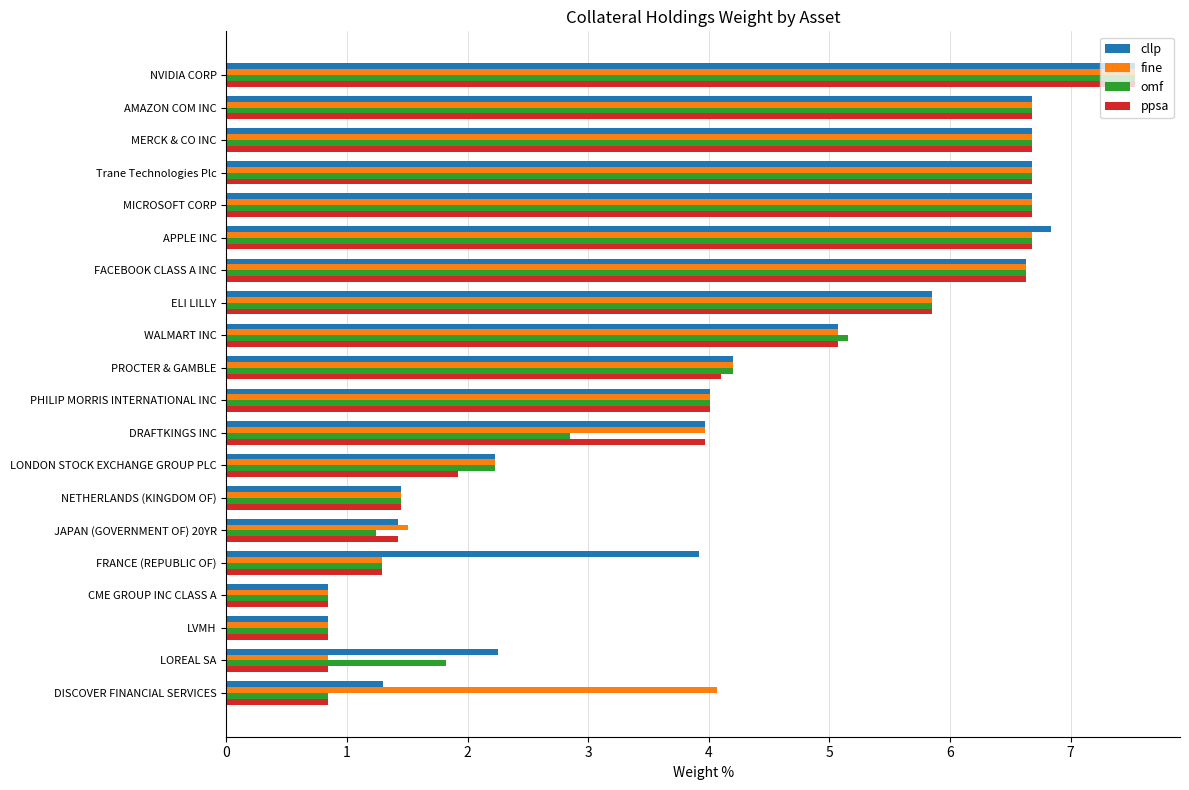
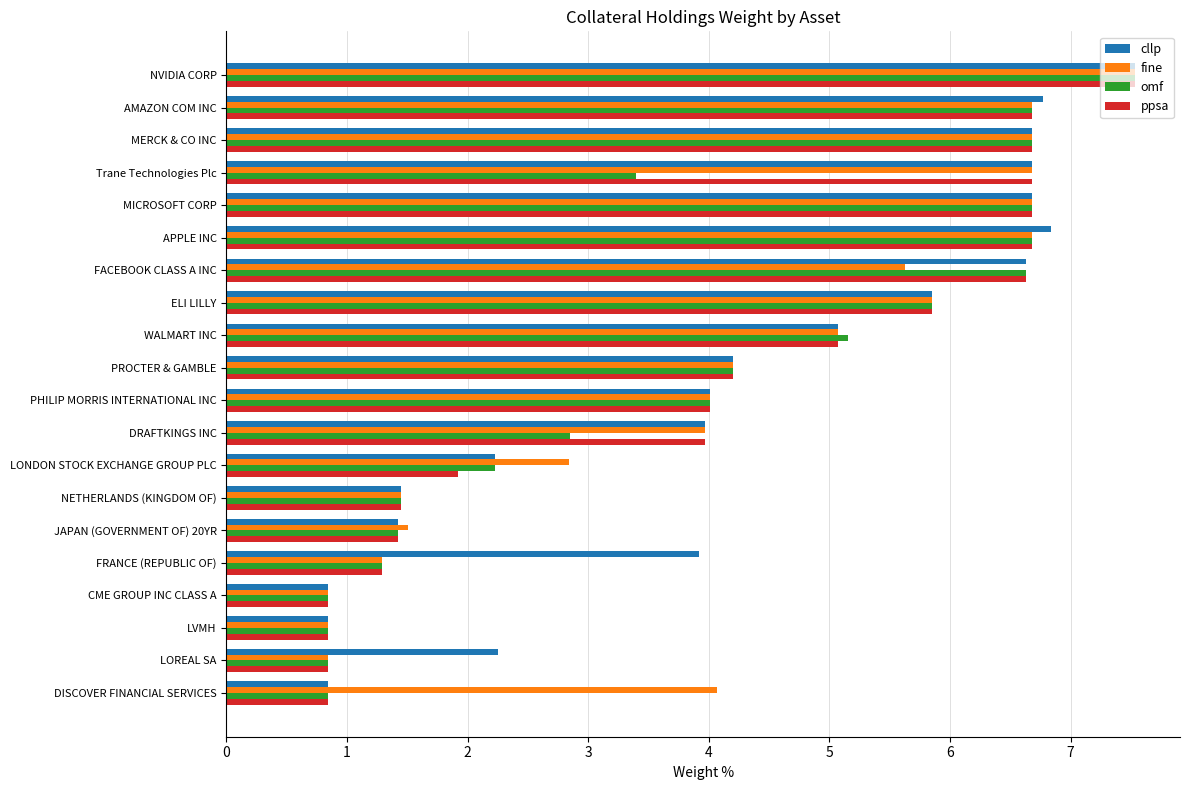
  {
    "cllp": {
-     "AMAZON COM INC": 6.68,
+     "AMAZON COM INC": 6.77,
      "MERCK & CO INC": 6.68,
      "Trane Technologies Plc": 6.68,
      "MICROSOFT CORP": 6.68,
      "APPLE INC": 6.84,
      "FACEBOOK CLASS A INC": 6.63,
      "ELI LILLY": 5.85,
      "WALMART INC": 5.07,
      "PROCTER & GAMBLE": 4.20,
      "PHILIP MORRIS INTERNATIONAL INC": 4.01,
      "DRAFTKINGS INC": 3.97,
      "LONDON STOCK EXCHANGE GROUP PLC": 2.23,
      "NETHERLANDS (KINGDOM OF)": 1.45,
      "JAPAN (GOVERNMENT OF) 20YR": 1.42,
      "FRANCE (REPUBLIC OF)": 3.92,
      "CME GROUP INC CLASS A": 0.84,
      "LVMH": 0.84,
      "LOREAL SA": 2.25,
-     "DISCOVER FINANCIAL SERVICES": 1.30
+     "DISCOVER FINANCIAL SERVICES": 0.84
    },
    "fine": {
      "AMAZON COM INC": 6.68,
      "MERCK & CO INC": 6.68,
      "Trane Technologies Plc": 6.68,
      "MICROSOFT CORP": 6.68,
      "APPLE INC": 6.68,
-     "FACEBOOK CLASS A INC": 6.63,
+     "FACEBOOK CLASS A INC": 5.63,
      "ELI LILLY": 5.85,
      "WALMART INC": 5.07,
      "PROCTER & GAMBLE": 4.20,
      "PHILIP MORRIS INTERNATIONAL INC": 4.01,
      "DRAFTKINGS INC": 3.97,
-     "LONDON STOCK EXCHANGE GROUP PLC": 2.23,
+     "LONDON STOCK EXCHANGE GROUP PLC": 2.84,
      "NETHERLANDS (KINGDOM OF)": 1.45,
      "JAPAN (GOVERNMENT OF) 20YR": 1.51,
      "FRANCE (REPUBLIC OF)": 1.29,
      "CME GROUP INC CLASS A": 0.84,
      "LVMH": 0.84,
      "LOREAL SA": 0.84,
      "DISCOVER FINANCIAL SERVICES": 4.07
    },
    "omf": {
      "AMAZON COM INC": 6.68,
      "MERCK & CO INC": 6.68,
-     "Trane Technologies Plc": 6.68,
+     "Trane Technologies Plc": 3.40,
      "MICROSOFT CORP": 6.68,
      "APPLE INC": 6.68,
      "FACEBOOK CLASS A INC": 6.63,
      "ELI LILLY": 5.85,
      "WALMART INC": 5.15,
      "PROCTER & GAMBLE": 4.20,
      "PHILIP MORRIS INTERNATIONAL INC": 4.01,
      "DRAFTKINGS INC": 2.85,
      "LONDON STOCK EXCHANGE GROUP PLC": 2.23,
      "NETHERLANDS (KINGDOM OF)": 1.45,
-     "JAPAN (GOVERNMENT OF) 20YR": 1.24,
+     "JAPAN (GOVERNMENT OF) 20YR": 1.42,
      "FRANCE (REPUBLIC OF)": 1.29,
      "CME GROUP INC CLASS A": 0.84,
      "LVMH": 0.84,
-     "LOREAL SA": 1.82,
+     "LOREAL SA": 0.84,
      "DISCOVER FINANCIAL SERVICES": 0.84
    },
    "ppsa": {
      "AMAZON COM INC": 6.7,
      "MERCK & CO INC": 6.7,
      "Trane Technologies Plc": 6.7,
      "MICROSOFT CORP": 6.7,
      "APPLE INC": 6.7,
      "FACEBOOK CLASS A INC": 6.63,
      "ELI LILLY": 5.85,
      "WALMART INC": 5.07,
-     "PROCTER & GAMBLE": 4.1,
+     "PROCTER & GAMBLE": 4.2,
      "PHILIP MORRIS INTERNATIONAL INC": 4.0,
      "DRAFTKINGS INC": 3.97,
      "LONDON STOCK EXCHANGE GROUP PLC": 1.9,
      "NETHERLANDS (KINGDOM OF)": 1.45,
      "JAPAN (GOVERNMENT OF) 20YR": 1.4,
      "FRANCE (REPUBLIC OF)": 1.3,
      "CME GROUP INC CLASS A": 0.84,
      "LVMH": 0.84,
      "LOREAL SA": 0.84,
      "DISCOVER FINANCIAL SERVICES": 0.84
    }
  }
